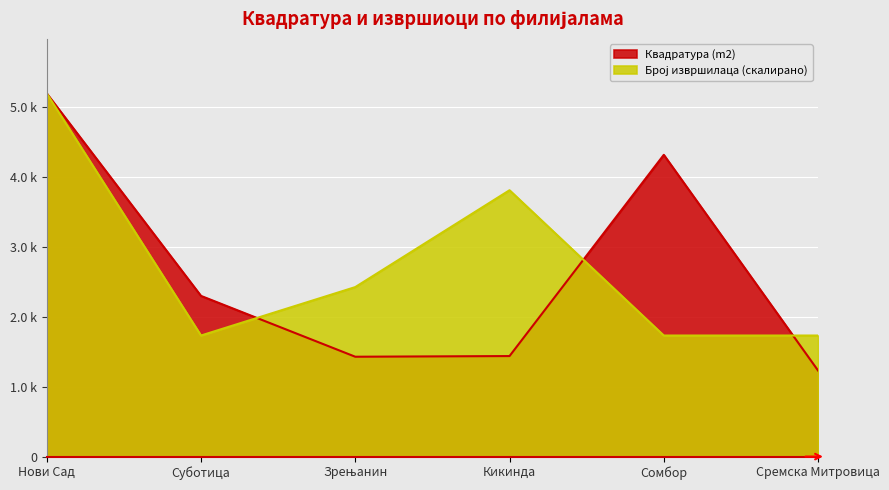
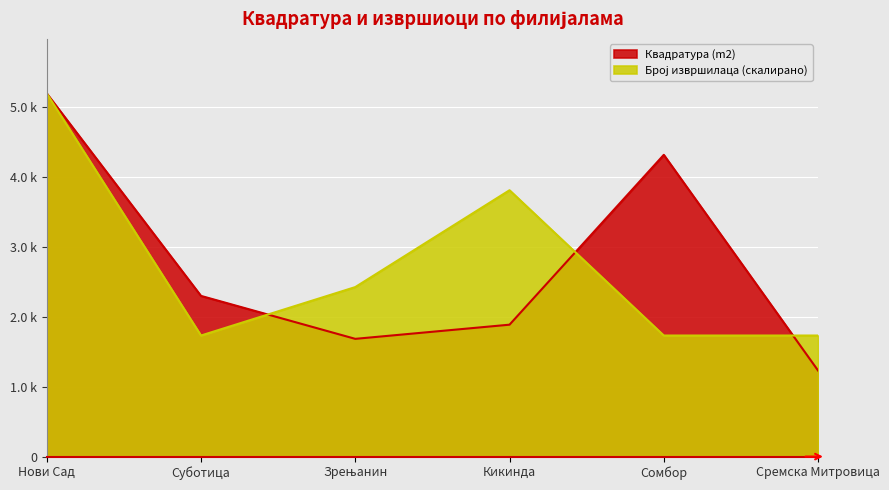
  {
    "Квадратура (m2)": {
      "Суботица": 2300,
-     "Зрењанин": 1400,
-     "Кикинда": 1400,
+     "Зрењанин": 1700,
+     "Кикинда": 1900,
      "Сомбор": 4300,
      "Сремска Митровица": 1200
    },
    "Број извршилаца (скалирано)": {
      "Суботица": 1700,
      "Зрењанин": 2400,
      "Кикинда": 3800,
      "Сомбор": 1700,
      "Сремска Митровица": 1700
    }
  }
